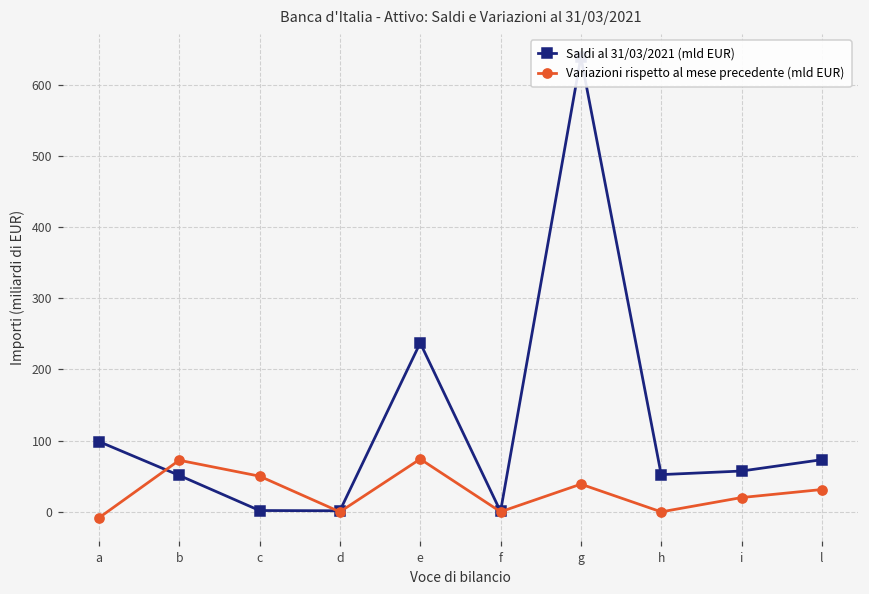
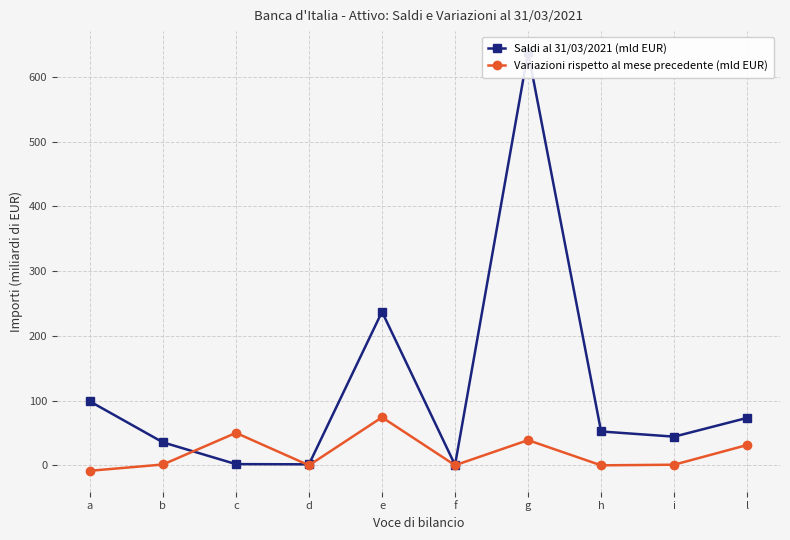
  {
    "Saldi al 31/03/2021 (mld EUR)": {
      "a": 100,
-     "b": 50,
+     "b": 40,
      "c": 0,
      "e": 240,
      "h": 50,
-     "i": 60,
+     "i": 40,
      "l": 70
    },
    "Variazioni rispetto al mese precedente (mld EUR)": {
      "a": -10,
-     "b": 70,
+     "b": 0,
      "c": 50,
      "e": 70,
      "g": 40,
      "h": 0,
-     "i": 20,
+     "i": 0,
      "l": 30
    }
  }
